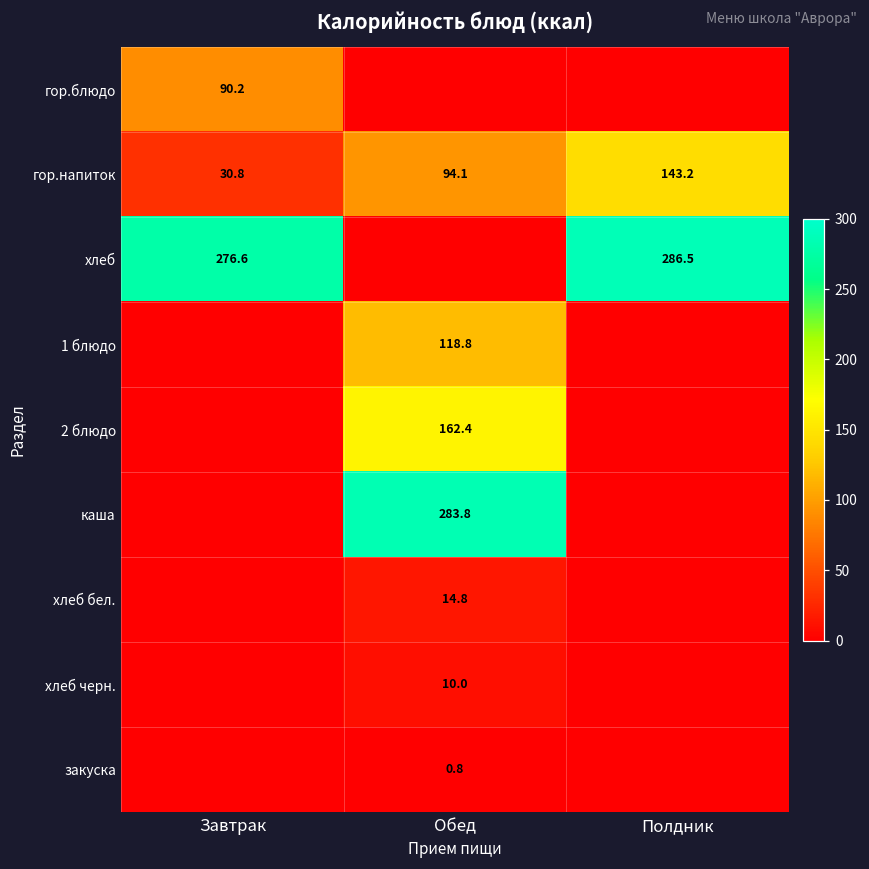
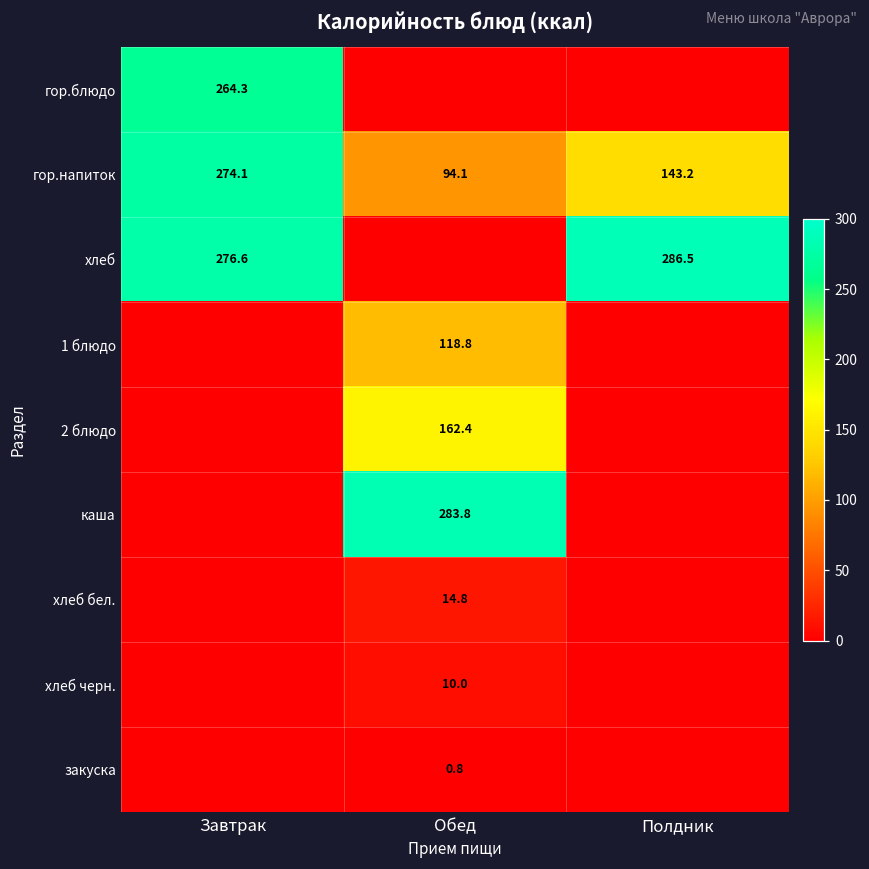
  {
    "гор.блюдо": {
-     "Завтрак": 90.2
+     "Завтрак": 264.3
    },
    "гор.напиток": {
-     "Завтрак": 30.8,
+     "Завтрак": 274.1,
      "Обед": 94.1,
      "Полдник": 143.2
    },
    "хлеб": {
      "Завтрак": 276.6,
      "Полдник": 286.5
    },
    "1 блюдо": {
      "Обед": 118.8
    },
    "2 блюдо": {
      "Обед": 162.4
    },
    "каша": {
      "Обед": 283.8
    },
    "хлеб бел.": {
      "Обед": 14.8
    },
    "хлеб черн.": {
      "Обед": 10.0
    },
    "закуска": {
      "Обед": 0.8
    }
  }
